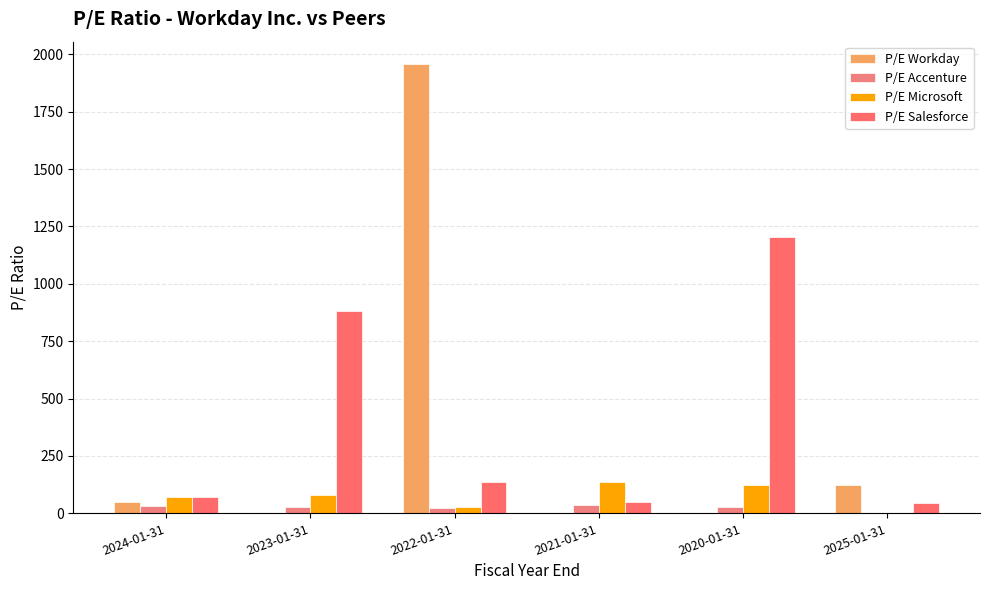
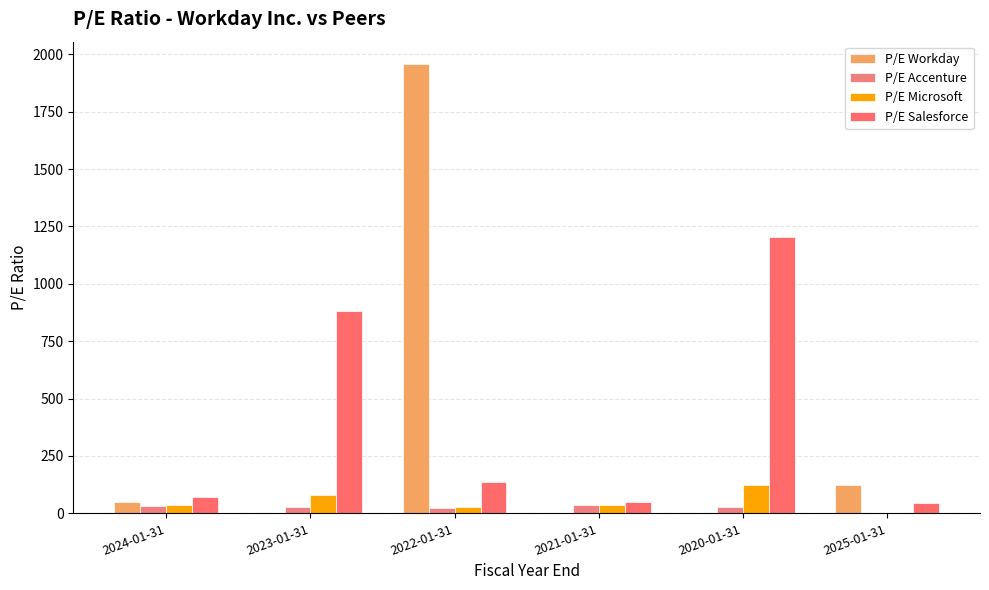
  {
    "P/E Microsoft": {
-     "2024-01-31": 70,
+     "2024-01-31": 40,
      "2023-01-31": 80,
      "2022-01-31": 30,
-     "2021-01-31": 140,
+     "2021-01-31": 40,
      "2020-01-31": 120,
      "2025-01-31": 0
    }
  }
